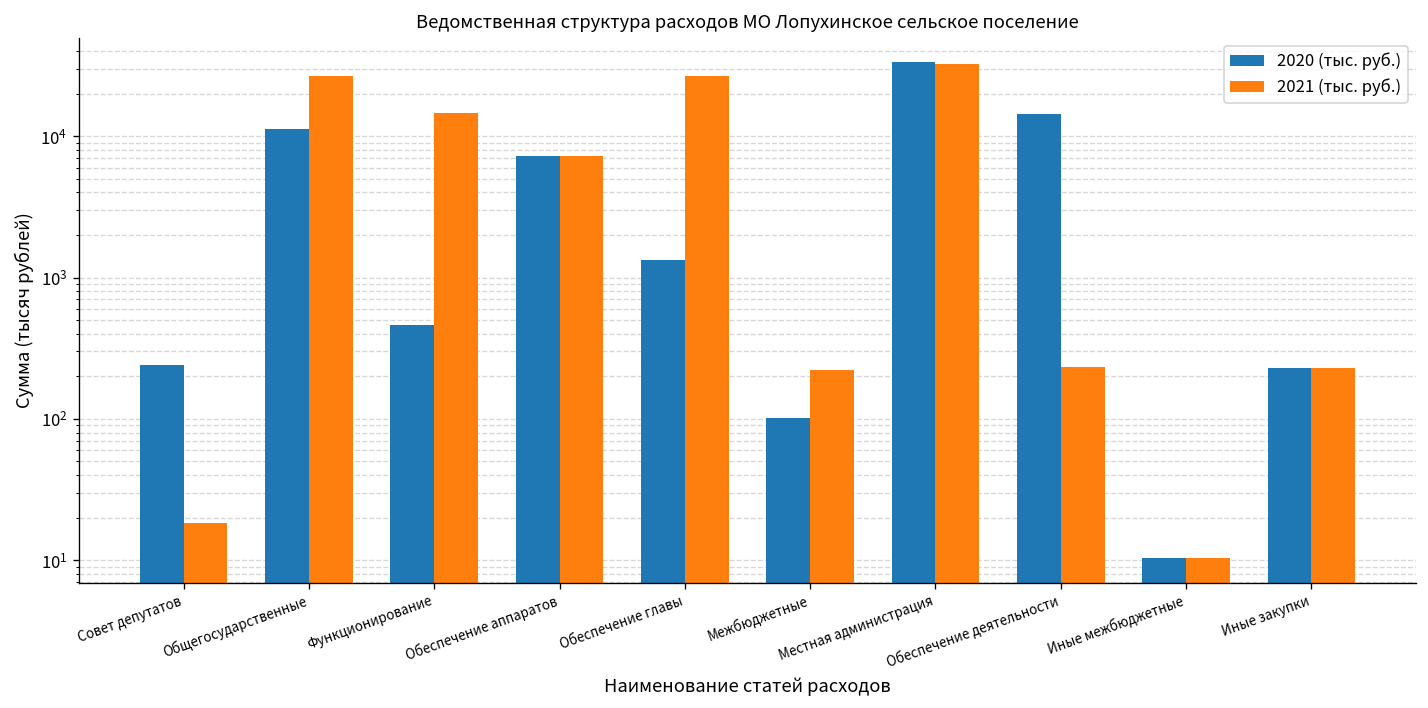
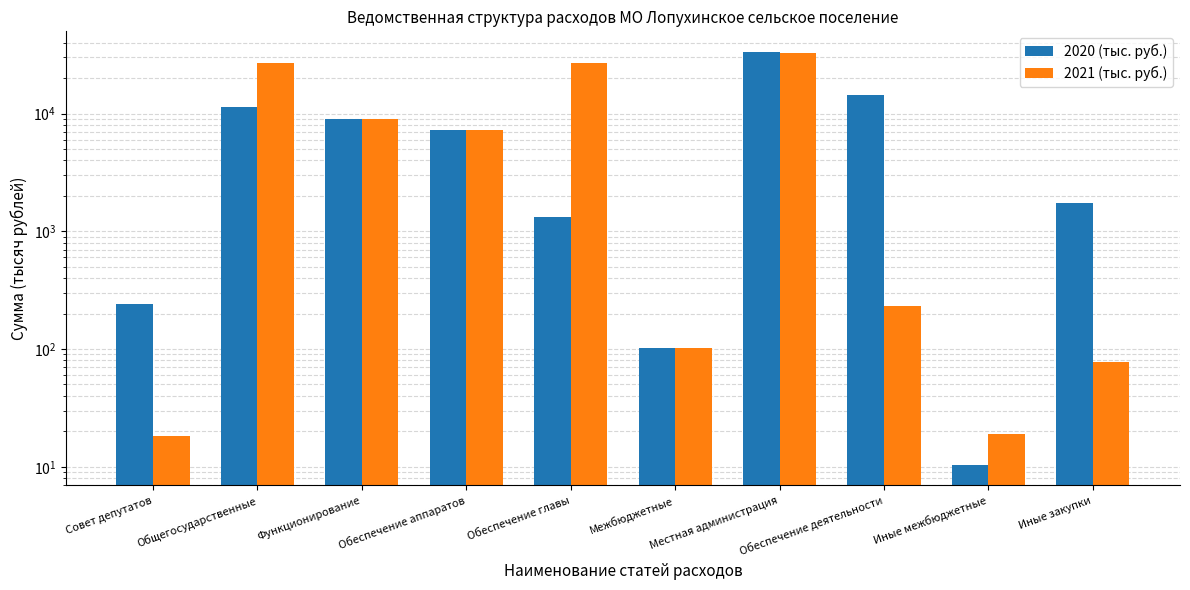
  {
    "2020 (тыс. руб.)": {
      "Совет депутатов": 240,
      "Общегосударственные": 11000,
-     "Функционирование": 460,
+     "Функционирование": 9000,
      "Обеспечение аппаратов": 7000,
      "Обеспечение главы": 1300,
      "Межбюджетные": 100,
      "Местная администрация": 33000,
      "Обеспечение деятельности": 14000,
      "Иные межбюджетные": 10,
-     "Иные закупки": 230
+     "Иные закупки": 1700
    },
    "2021 (тыс. руб.)": {
      "Совет депутатов": 18,
      "Общегосударственные": 27000,
-     "Функционирование": 15000,
+     "Функционирование": 9000,
      "Обеспечение аппаратов": 7000,
      "Обеспечение главы": 27000,
-     "Межбюджетные": 220,
+     "Межбюджетные": 100,
      "Местная администрация": 33000,
      "Обеспечение деятельности": 230,
-     "Иные межбюджетные": 10,
-     "Иные закупки": 230
+     "Иные межбюджетные": 19,
+     "Иные закупки": 80
    }
  }
